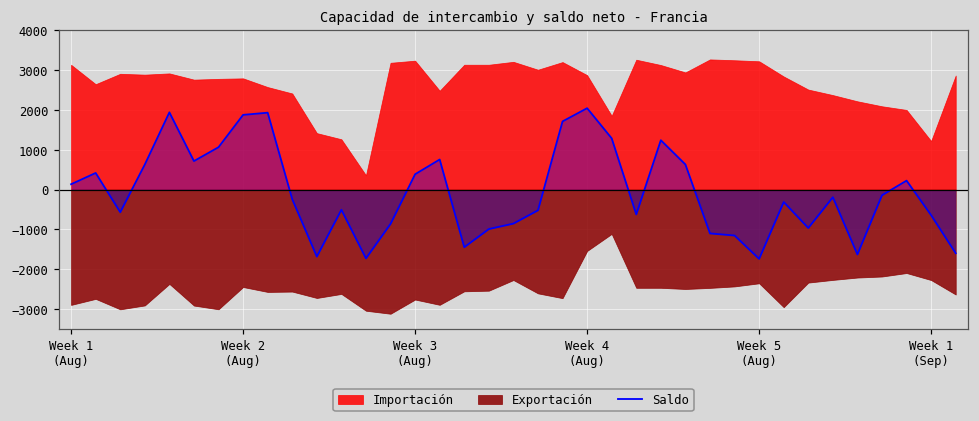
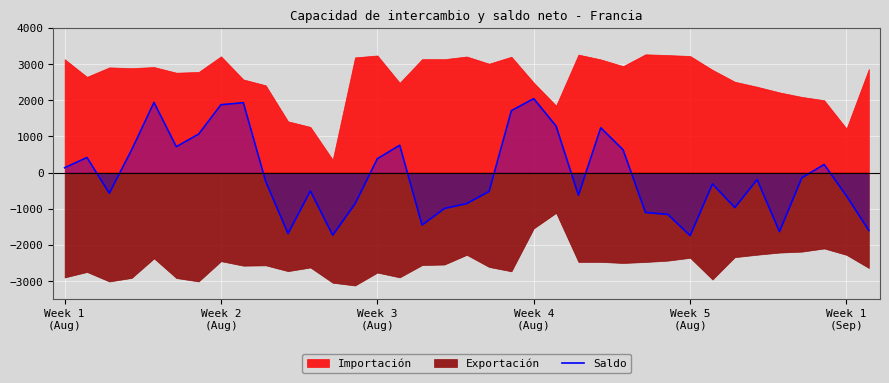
  {
    "Importación": {
      "Week 1 (Aug)": 3100,
-     "Week 2 (Aug)": 2800,
+     "Week 2 (Aug)": 3200,
      "Week 3 (Aug)": 3200,
-     "Week 4 (Aug)": 2900,
+     "Week 4 (Aug)": 2500,
      "Week 5 (Aug)": 3200,
      "Week 1 (Sep)": 1200
    }
  }
